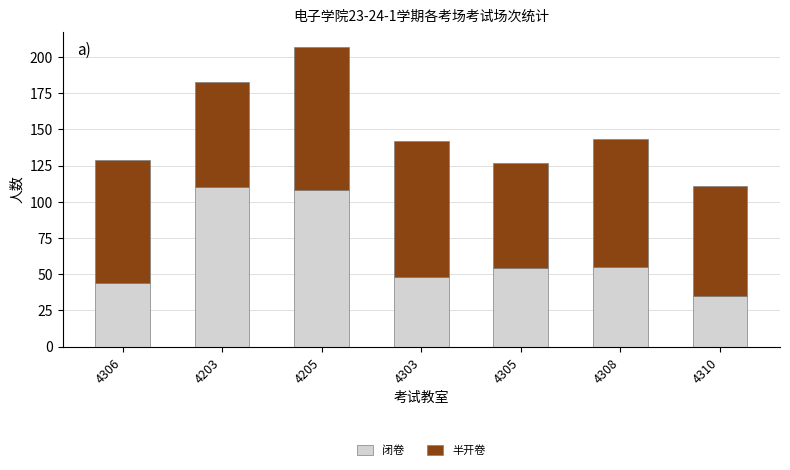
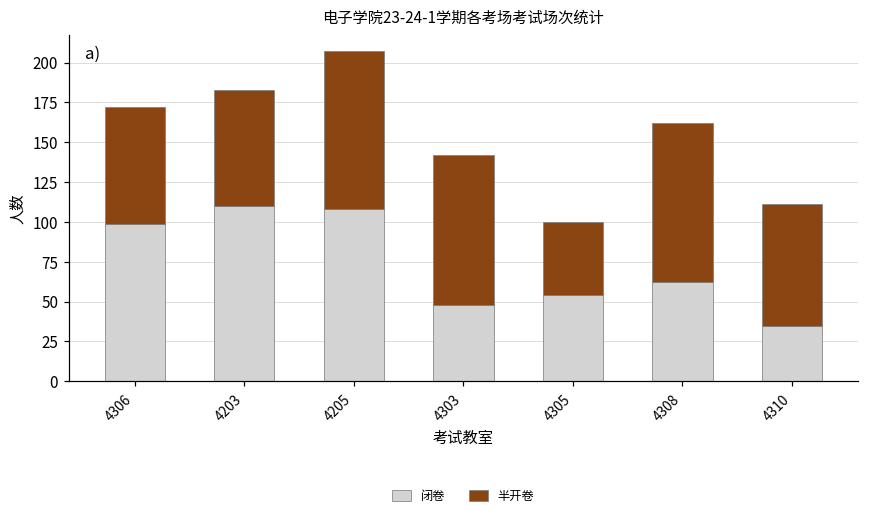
  {
    "闭卷": {
-     "4306": 44,
+     "4306": 99,
      "4203": 110,
      "4205": 108,
      "4303": 48,
      "4305": 54,
-     "4308": 55,
+     "4308": 62,
      "4310": 35
    },
    "半开卷": {
-     "4306": 85,
+     "4306": 73,
      "4203": 73,
      "4205": 99,
      "4303": 94,
-     "4305": 73,
-     "4308": 88,
+     "4305": 46,
+     "4308": 100,
      "4310": 76
    }
  }
